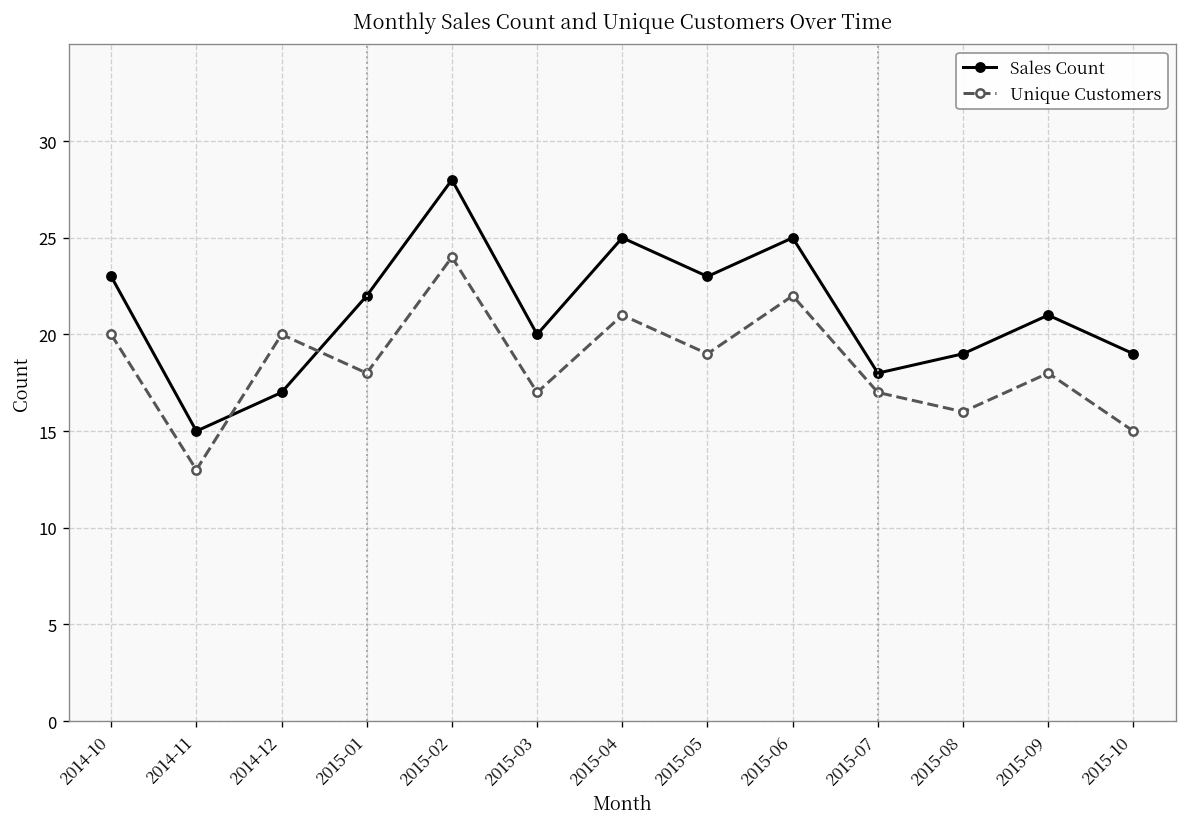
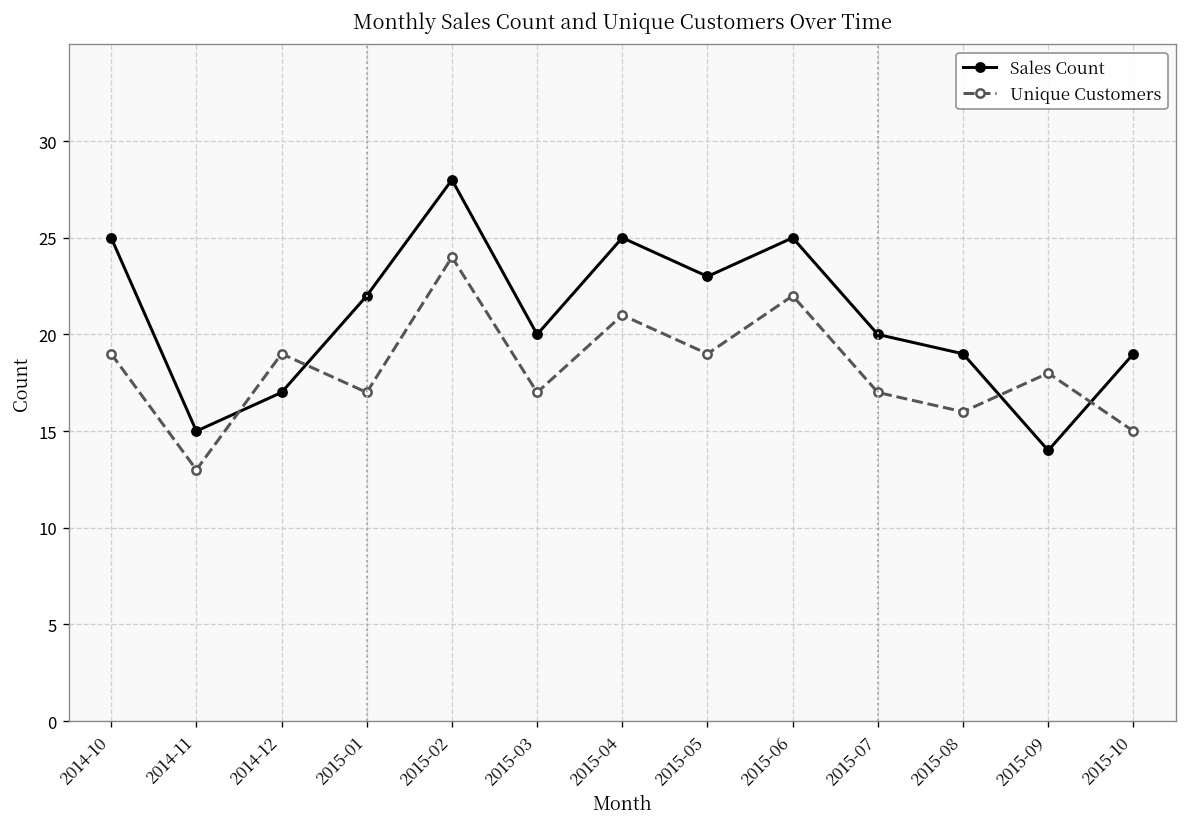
  {
    "Sales Count": {
-     "2014-10": 23,
+     "2014-10": 25,
      "2014-11": 15,
      "2014-12": 17,
      "2015-01": 22,
      "2015-02": 28,
      "2015-03": 20,
      "2015-04": 25,
      "2015-05": 23,
      "2015-06": 25,
-     "2015-07": 18,
+     "2015-07": 20,
      "2015-08": 19,
-     "2015-09": 21,
+     "2015-09": 14,
      "2015-10": 19
    },
    "Unique Customers": {
-     "2014-10": 20,
+     "2014-10": 19,
      "2014-11": 13,
-     "2014-12": 20,
-     "2015-01": 18,
+     "2014-12": 19,
+     "2015-01": 17,
      "2015-02": 24,
      "2015-03": 17,
      "2015-04": 21,
      "2015-05": 19,
      "2015-06": 22,
      "2015-07": 17,
      "2015-08": 16,
      "2015-09": 18,
      "2015-10": 15
    }
  }
